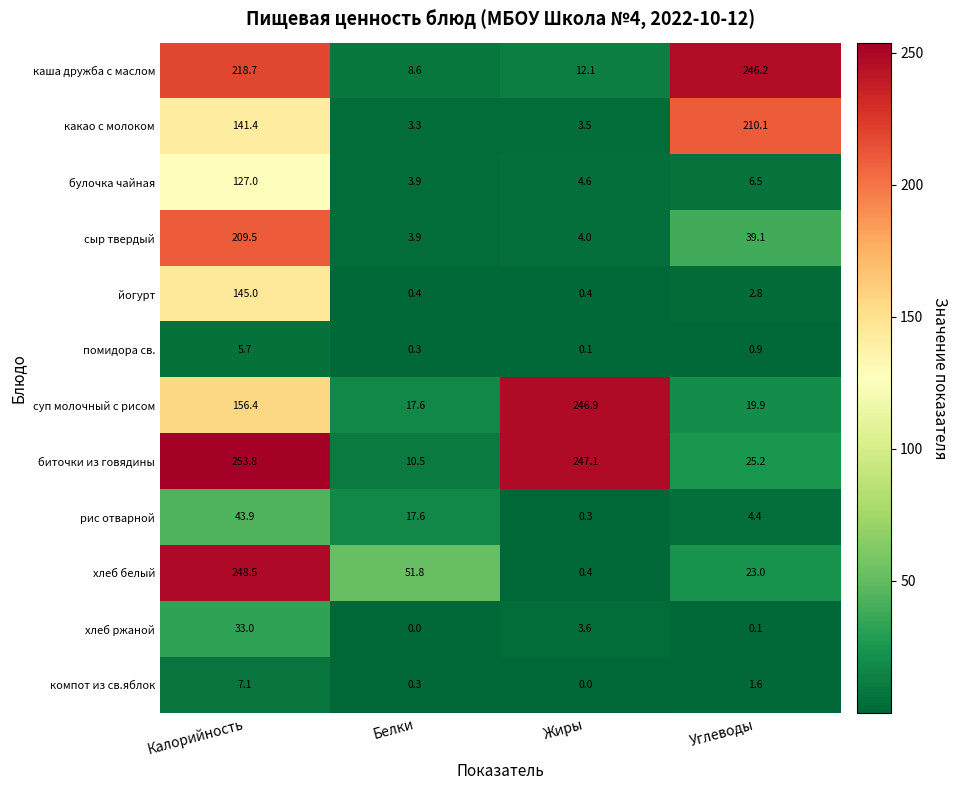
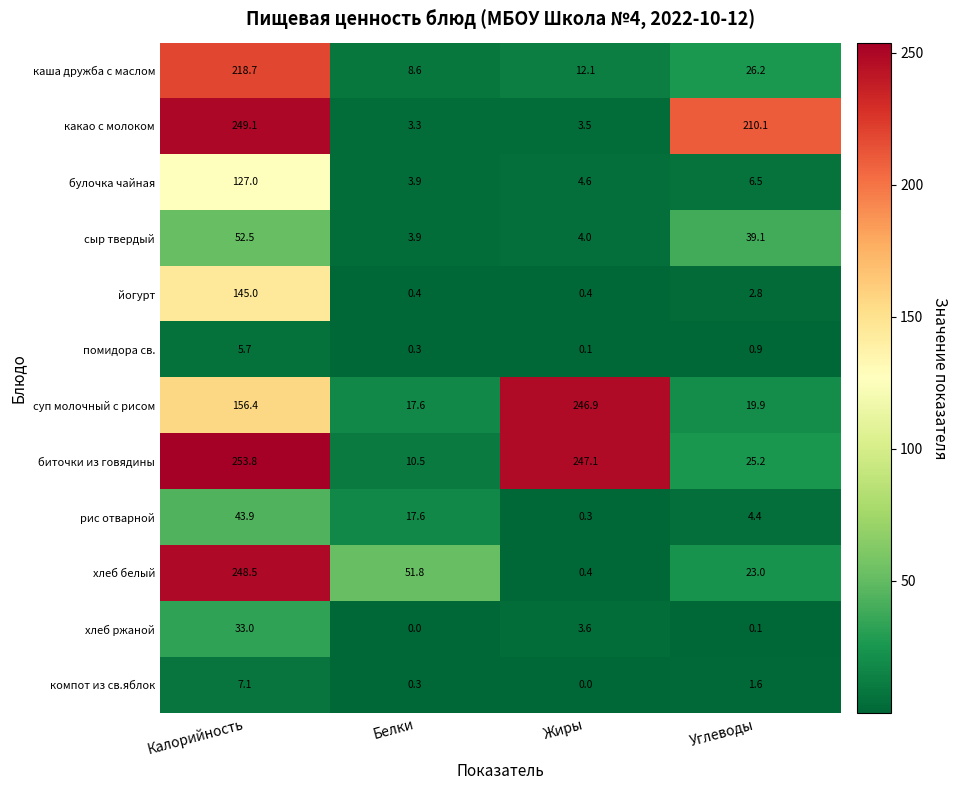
  {
    "каша дружба с маслом": {
      "Калорийность": 218.7,
      "Белки": 8.6,
      "Жиры": 12.1,
-     "Углеводы": 246.2
+     "Углеводы": 26.2
    },
    "какао с молоком": {
-     "Калорийность": 141.4,
+     "Калорийность": 249.1,
      "Белки": 3.3,
      "Жиры": 3.5,
      "Углеводы": 210.1
    },
    "булочка чайная": {
      "Калорийность": 127.0,
      "Белки": 3.9,
      "Жиры": 4.6,
      "Углеводы": 6.5
    },
    "сыр твердый": {
-     "Калорийность": 209.5,
+     "Калорийность": 52.5,
      "Белки": 3.9,
      "Жиры": 4.0,
      "Углеводы": 39.1
    },
    "йогурт": {
      "Калорийность": 145.0,
      "Белки": 0.4,
      "Жиры": 0.4,
      "Углеводы": 2.8
    },
    "помидора св.": {
      "Калорийность": 5.7,
      "Белки": 0.3,
      "Жиры": 0.1,
      "Углеводы": 0.9
    },
    "суп молочный с рисом": {
      "Калорийность": 156.4,
      "Белки": 17.6,
      "Жиры": 246.9,
      "Углеводы": 19.9
    },
    "биточки из говядины": {
      "Калорийность": 253.8,
      "Белки": 10.5,
      "Жиры": 247.1,
      "Углеводы": 25.2
    },
    "рис отварной": {
      "Калорийность": 43.9,
      "Белки": 17.6,
      "Жиры": 0.3,
      "Углеводы": 4.4
    },
    "хлеб белый": {
      "Калорийность": 248.5,
      "Белки": 51.8,
      "Жиры": 0.4,
      "Углеводы": 23.0
    },
    "хлеб ржаной": {
      "Калорийность": 33.0,
      "Белки": 0.0,
      "Жиры": 3.6,
      "Углеводы": 0.1
    },
    "компот из св.яблок": {
      "Калорийность": 7.1,
      "Белки": 0.3,
      "Жиры": 0.0,
      "Углеводы": 1.6
    }
  }
